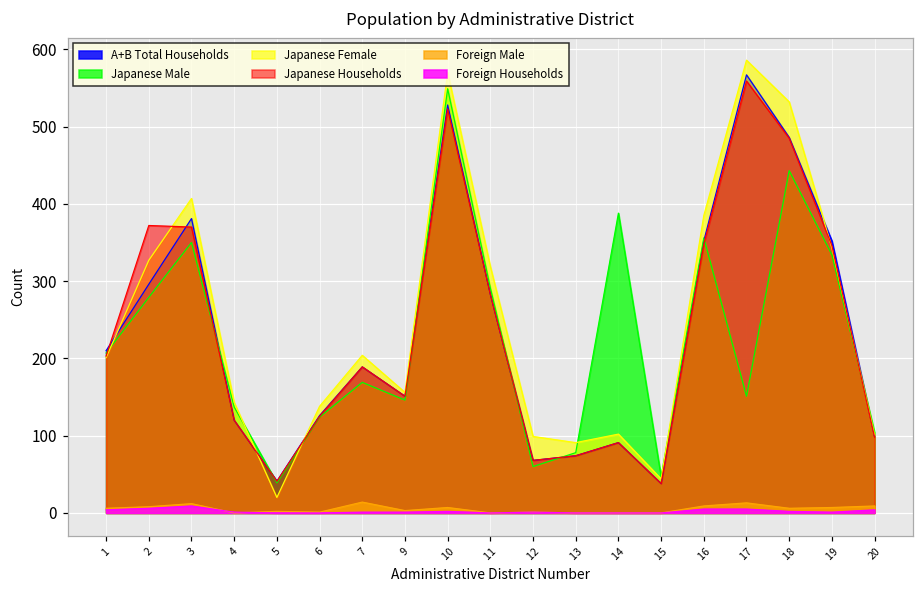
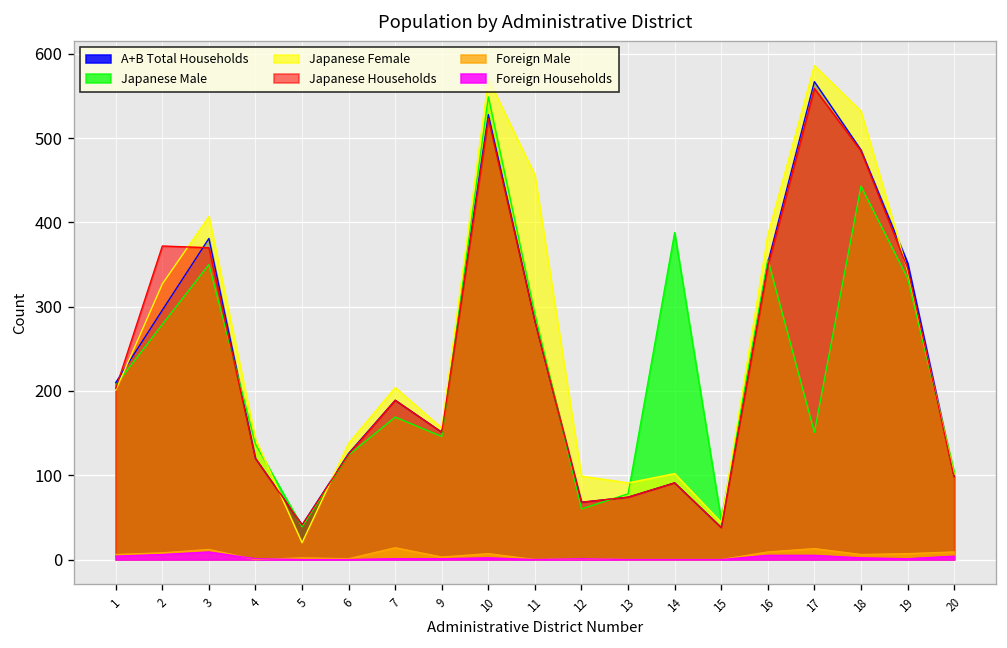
  {
    "A+B Total Households": {
      "2": 300,
      "3": 380,
      "10": 530,
      "16": 350,
      "17": 570,
      "19": 350
    },
    "Japanese Male": {
      "2": 280,
      "3": 350,
      "4": 140,
      "7": 170,
      "9": 150,
      "10": 550,
      "11": 290,
      "12": 60,
      "13": 80,
      "14": 390,
      "16": 360,
      "17": 150,
      "18": 440,
      "19": 330
    },
    "Japanese Female": {
      "2": 330,
      "3": 410,
      "4": 140,
      "5": 20,
      "6": 140,
      "7": 200,
      "9": 160,
-     "11": 320,
+     "11": 460,
      "12": 100,
      "13": 90,
      "14": 100,
      "16": 390,
      "17": 590,
      "18": 530
    },
    "Japanese Households": {
      "2": 370,
      "3": 370,
      "10": 520,
      "16": 350,
      "17": 560
    },
    "Foreign Male": {
      "7": 10,
      "10": 10,
      "16": 10,
      "17": 10,
      "18": 10,
      "19": 10,
      "20": 10
    },
    "Foreign Households": {
      "7": 0,
      "10": 0,
      "16": 10,
      "17": 10,
      "18": 0,
      "19": 0,
      "20": 0
    }
  }
